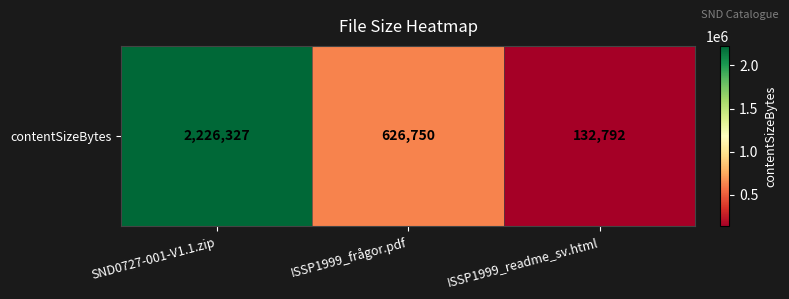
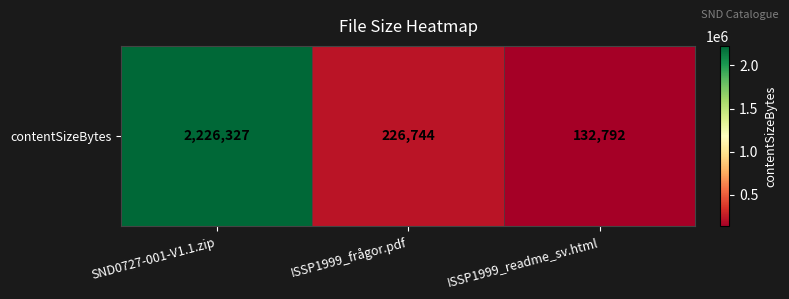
  {
    "contentSizeBytes": {
      "SND0727-001-V1.1.zip": "2,226,327",
-     "ISSP1999_frågor.pdf": "626,750",
+     "ISSP1999_frågor.pdf": "226,744",
      "ISSP1999_readme_sv.html": "132,792"
    }
  }
